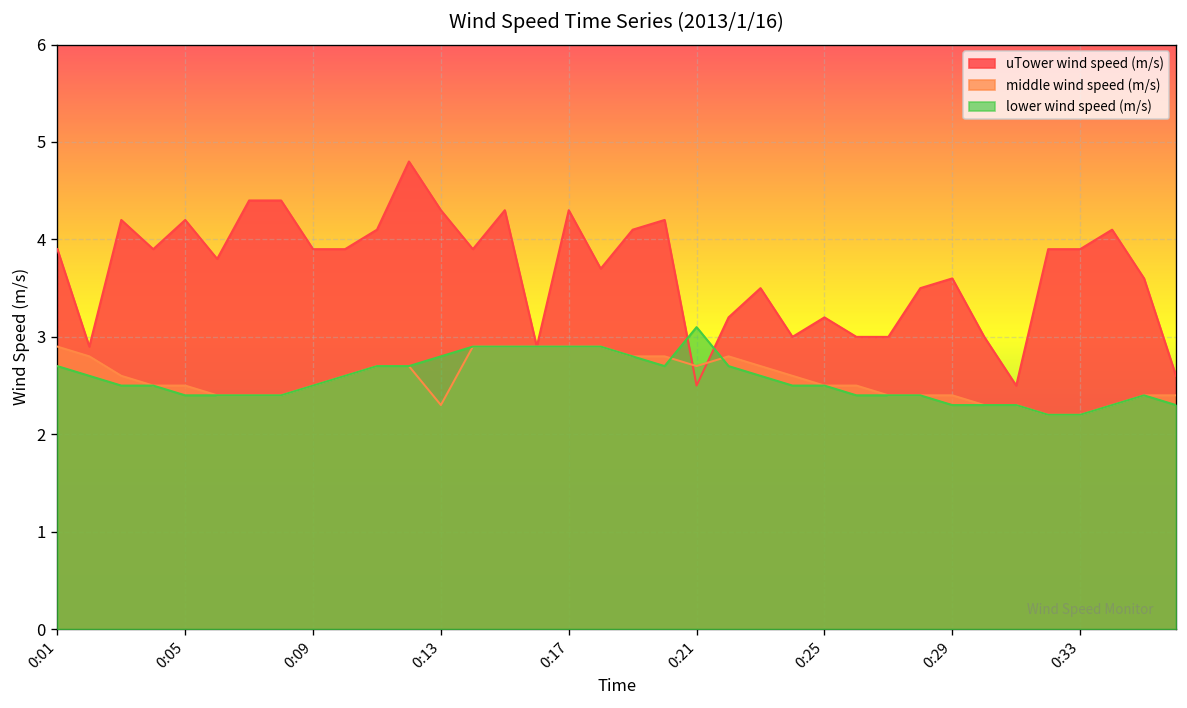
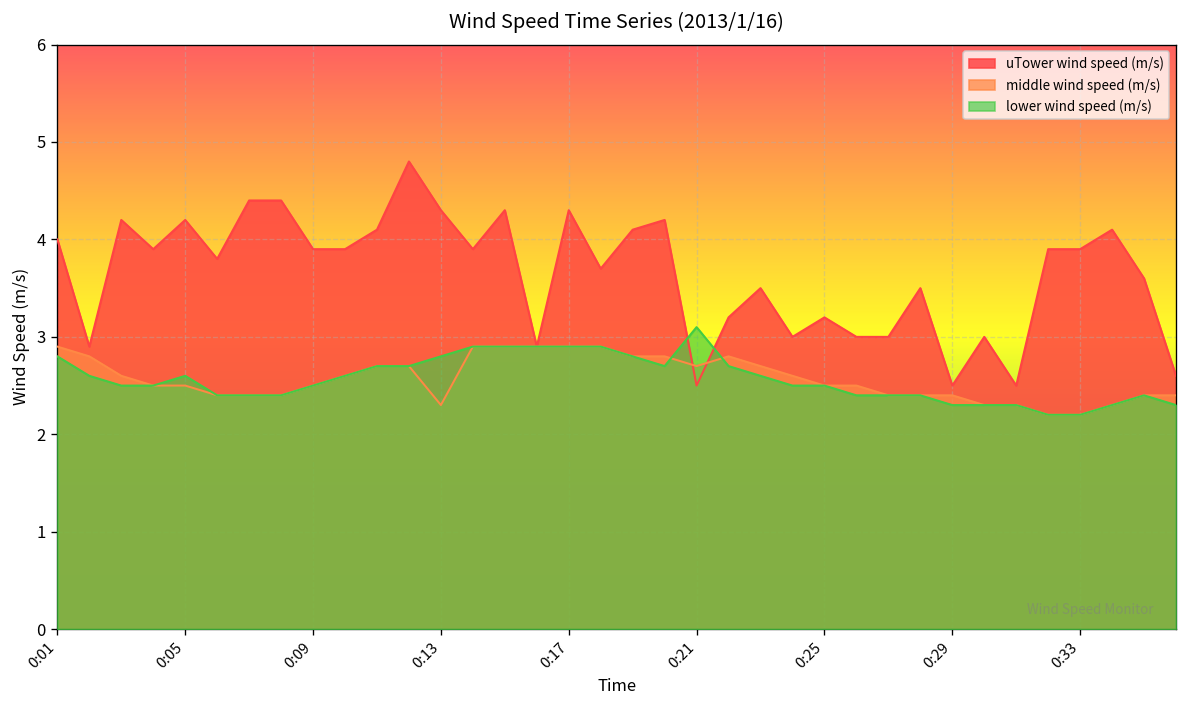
  {
    "uTower wind speed (m/s)": {
-     "0:01": 3.9,
+     "0:01": 4.0,
      "0:05": 4.2,
      "0:09": 3.9,
      "0:13": 4.3,
      "0:17": 4.3,
      "0:21": 2.5,
      "0:25": 3.2,
-     "0:29": 3.6,
+     "0:29": 2.5,
      "0:33": 3.9
    },
    "middle wind speed (m/s)": {
      "0:01": 2.9,
      "0:05": 2.5,
      "0:13": 2.3,
      "0:21": 2.7,
      "0:29": 2.4
    },
    "lower wind speed (m/s)": {
-     "0:01": 2.7,
-     "0:05": 2.4,
+     "0:01": 2.8,
+     "0:05": 2.6,
      "0:13": 2.8,
      "0:21": 3.1,
      "0:29": 2.3
    }
  }
